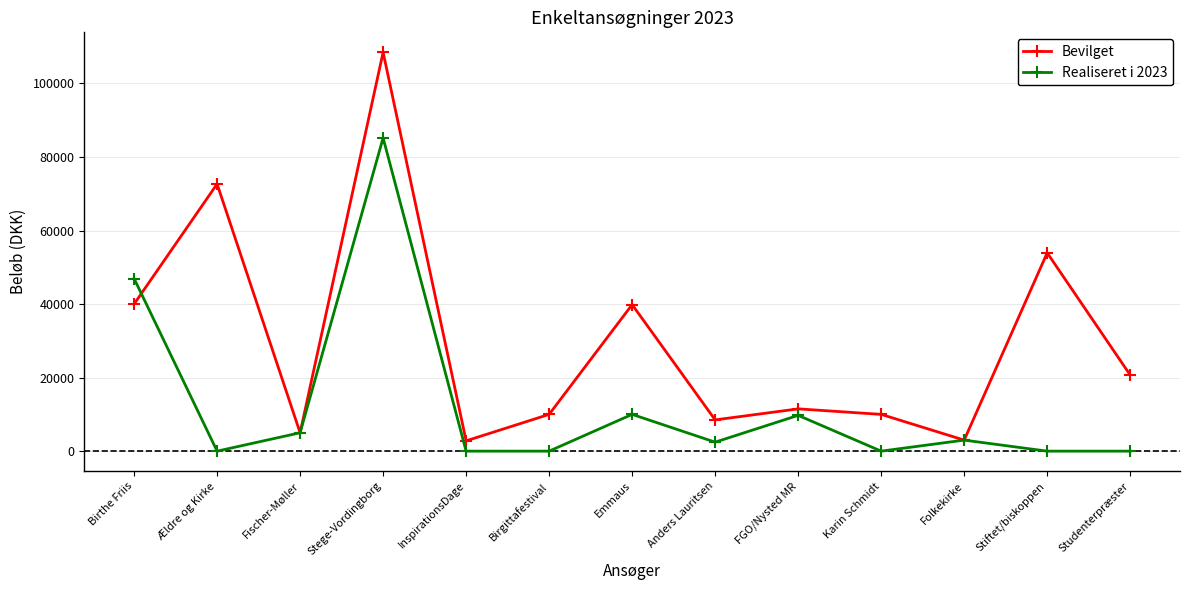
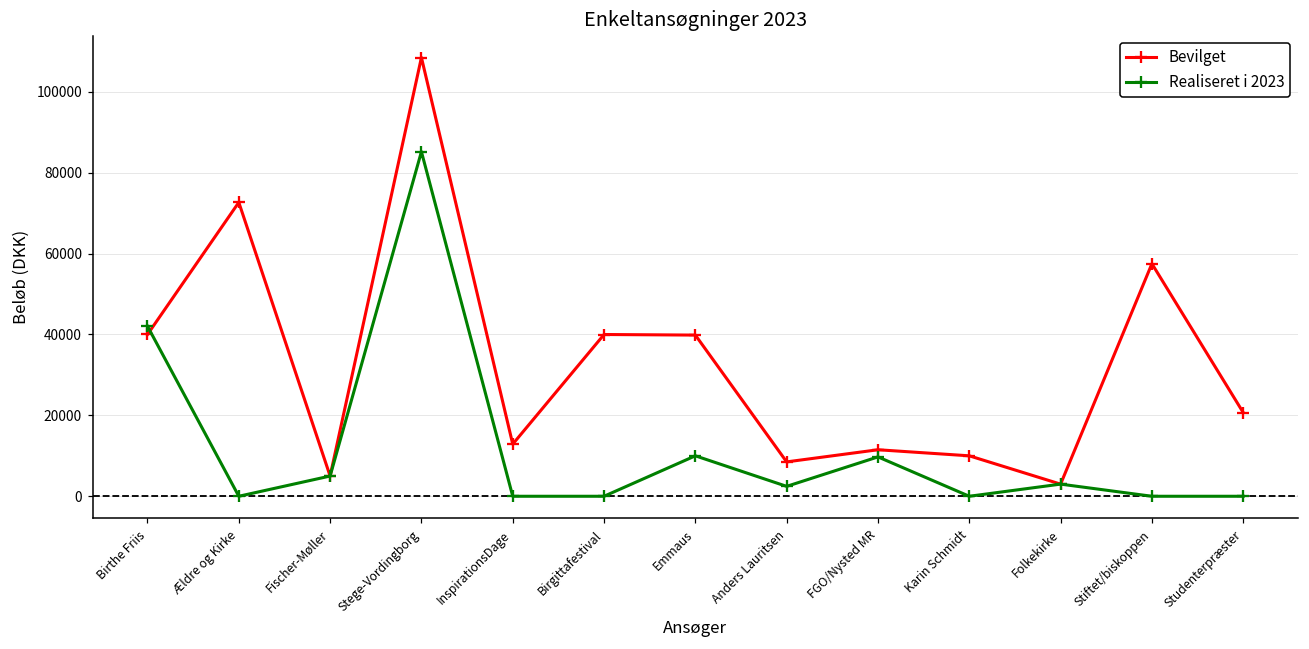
  {
    "Bevilget": {
      "Birthe Friis": 40000,
      "Ældre og Kirke": 73000,
      "Stege-Vordingborg": 108000,
-     "InspirationsDage": 3000,
-     "Birgittafestival": 10000,
+     "InspirationsDage": 13000,
+     "Birgittafestival": 40000,
      "Emmaus": 40000,
      "Anders Lauritsen": 9000,
      "FGO/Nysted MR": 12000,
      "Karin Schmidt": 10000,
-     "Stiftet/biskoppen": 54000,
+     "Stiftet/biskoppen": 58000,
      "Studenterpræster": 21000
    },
    "Realiseret i 2023": {
-     "Birthe Friis": 47000,
+     "Birthe Friis": 42000,
      "Ældre og Kirke": 0,
      "Stege-Vordingborg": 85000,
      "InspirationsDage": 0,
      "Birgittafestival": 0,
      "Emmaus": 10000,
      "Anders Lauritsen": 2000,
      "FGO/Nysted MR": 10000,
      "Karin Schmidt": 0,
      "Stiftet/biskoppen": 0,
      "Studenterpræster": 0
    }
  }
